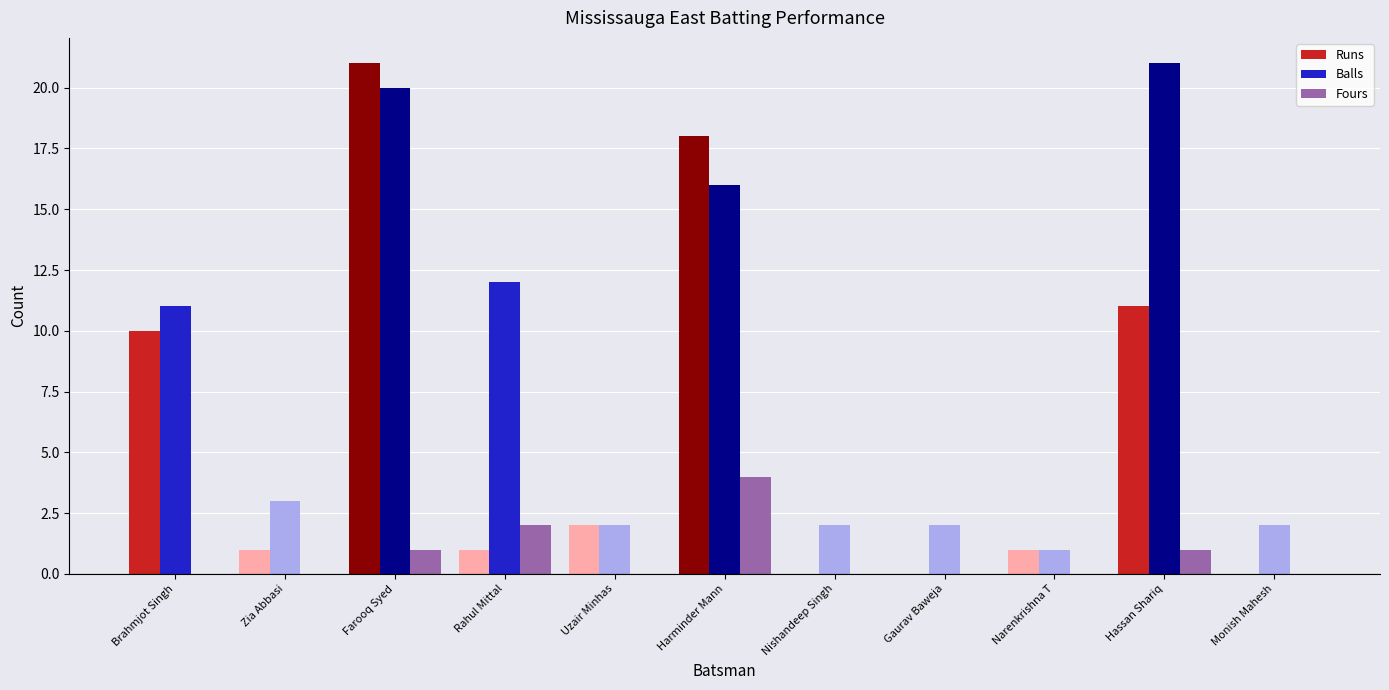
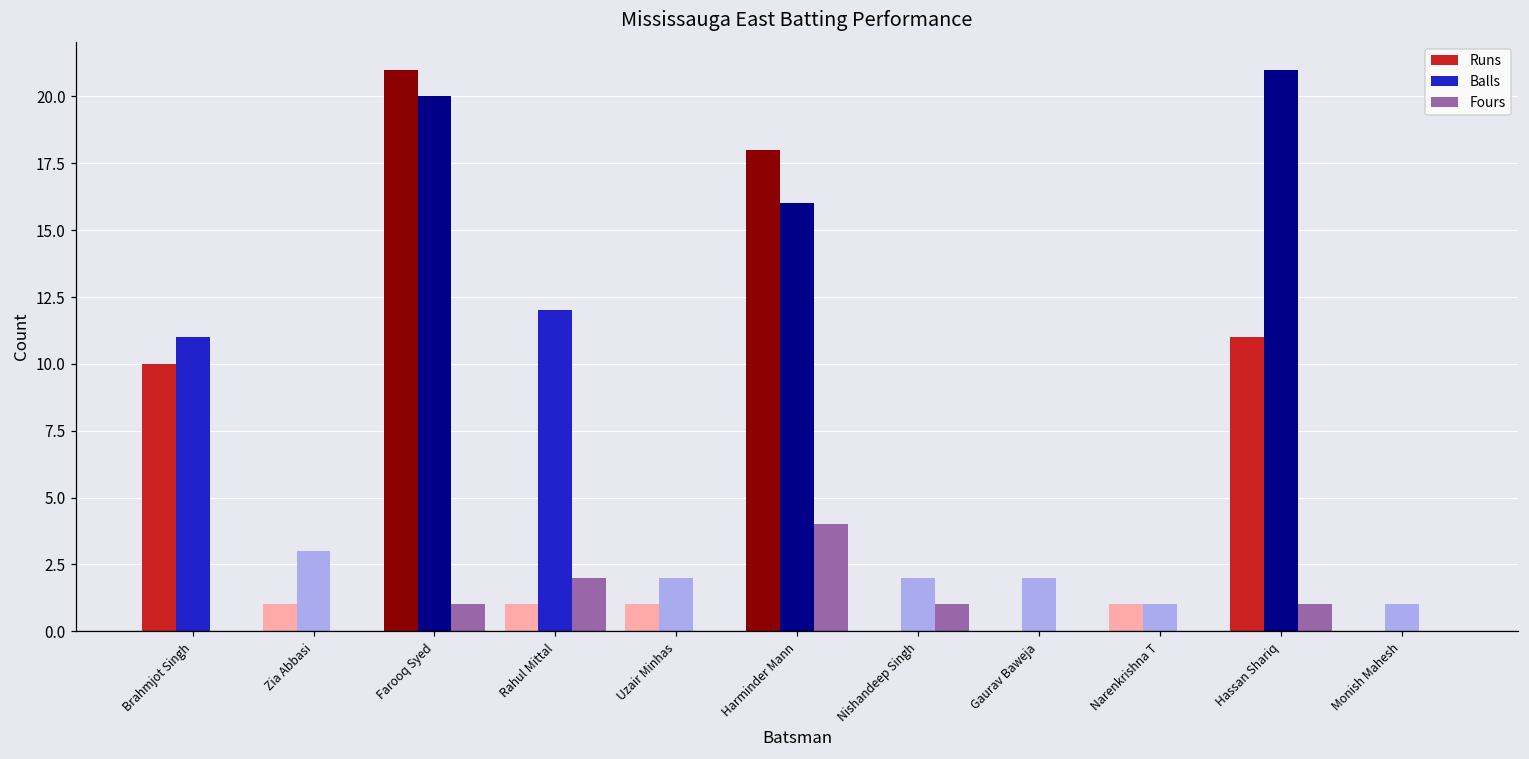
  {
    "Runs": {
      "Brahmjot Singh": 10,
      "Zia Abbasi": 1,
      "Farooq Syed": 21,
      "Rahul Mittal": 1,
-     "Uzair Minhas": 2,
+     "Uzair Minhas": 1,
      "Harminder Mann": 18,
      "Nishandeep Singh": 0,
      "Gaurav Baweja": 0,
      "Narenkrishna T": 1,
      "Hassan Shariq": 11,
      "Monish Mahesh": 0
    },
    "Balls": {
      "Brahmjot Singh": 11,
      "Zia Abbasi": 3,
      "Farooq Syed": 20,
      "Rahul Mittal": 12,
      "Uzair Minhas": 2,
      "Harminder Mann": 16,
      "Nishandeep Singh": 2,
      "Gaurav Baweja": 2,
      "Narenkrishna T": 1,
      "Hassan Shariq": 21,
-     "Monish Mahesh": 2
+     "Monish Mahesh": 1
    },
    "Fours": {
      "Brahmjot Singh": 0,
      "Zia Abbasi": 0,
      "Farooq Syed": 1,
      "Rahul Mittal": 2,
      "Uzair Minhas": 0,
      "Harminder Mann": 4,
-     "Nishandeep Singh": 0,
+     "Nishandeep Singh": 1,
      "Gaurav Baweja": 0,
      "Narenkrishna T": 0,
      "Hassan Shariq": 1,
      "Monish Mahesh": 0
    }
  }
